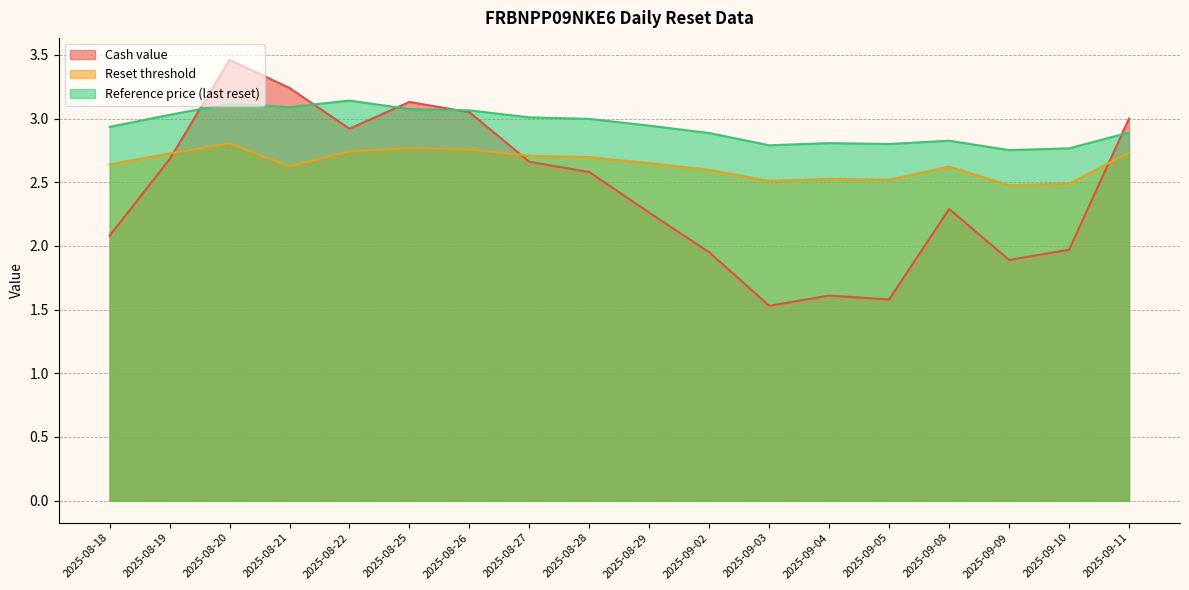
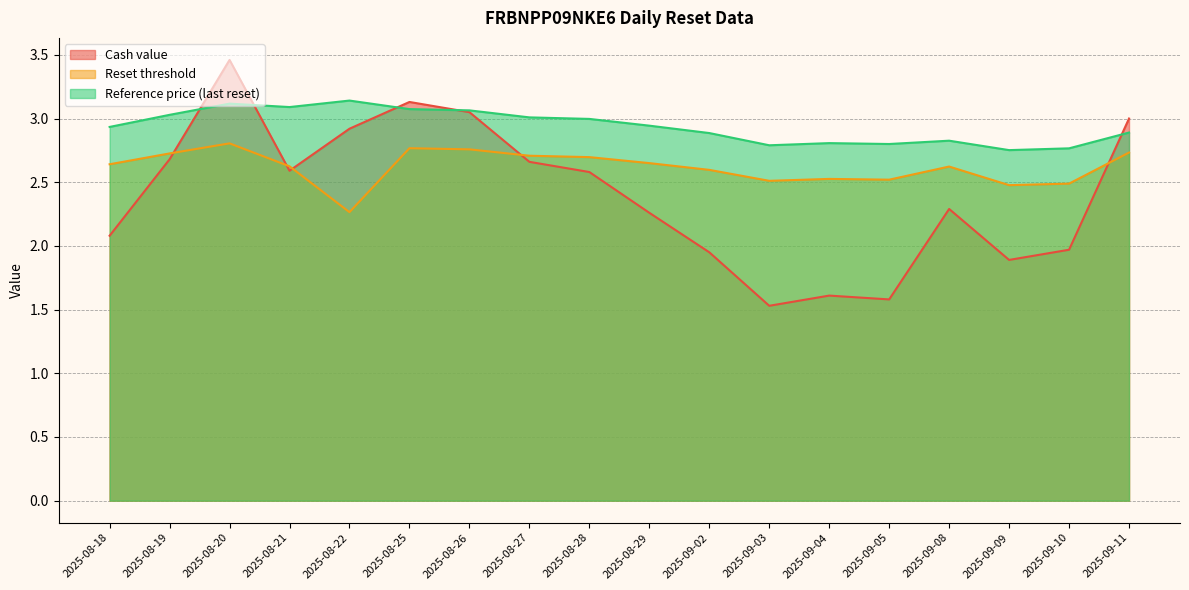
  {
    "Cash value": {
      "2025-08-18": 2.08,
      "2025-08-19": 2.68,
-     "2025-08-21": 3.24,
+     "2025-08-21": 2.59,
      "2025-08-22": 2.92,
      "2025-08-25": 3.13,
      "2025-08-27": 2.66,
      "2025-08-28": 2.58,
      "2025-08-29": 2.26,
      "2025-09-02": 1.95,
      "2025-09-03": 1.53,
      "2025-09-04": 1.61,
      "2025-09-05": 1.58,
      "2025-09-08": 2.29,
      "2025-09-09": 1.89,
      "2025-09-10": 1.97,
      "2025-09-11": 3.00
    },
    "Reset threshold": {
      "2025-08-18": 2.64,
      "2025-08-19": 2.73,
      "2025-08-20": 2.81,
      "2025-08-21": 2.63,
-     "2025-08-22": 2.74,
+     "2025-08-22": 2.27,
      "2025-08-25": 2.77,
      "2025-08-26": 2.76,
      "2025-08-27": 2.71,
      "2025-08-28": 2.70,
      "2025-08-29": 2.65,
      "2025-09-02": 2.60,
      "2025-09-03": 2.51,
      "2025-09-04": 2.53,
      "2025-09-05": 2.52,
      "2025-09-08": 2.62,
      "2025-09-09": 2.48,
      "2025-09-10": 2.49,
      "2025-09-11": 2.73
    },
    "Reference price (last reset)": {
      "2025-08-18": 2.93,
      "2025-08-19": 3.03,
      "2025-08-21": 3.09,
      "2025-08-22": 3.14,
      "2025-08-25": 3.07,
      "2025-08-27": 3.01,
      "2025-08-28": 3.00,
      "2025-08-29": 2.94,
      "2025-09-02": 2.89,
      "2025-09-03": 2.79,
      "2025-09-04": 2.81,
      "2025-09-05": 2.80,
      "2025-09-08": 2.83,
      "2025-09-09": 2.75,
      "2025-09-10": 2.77,
      "2025-09-11": 2.89
    }
  }
